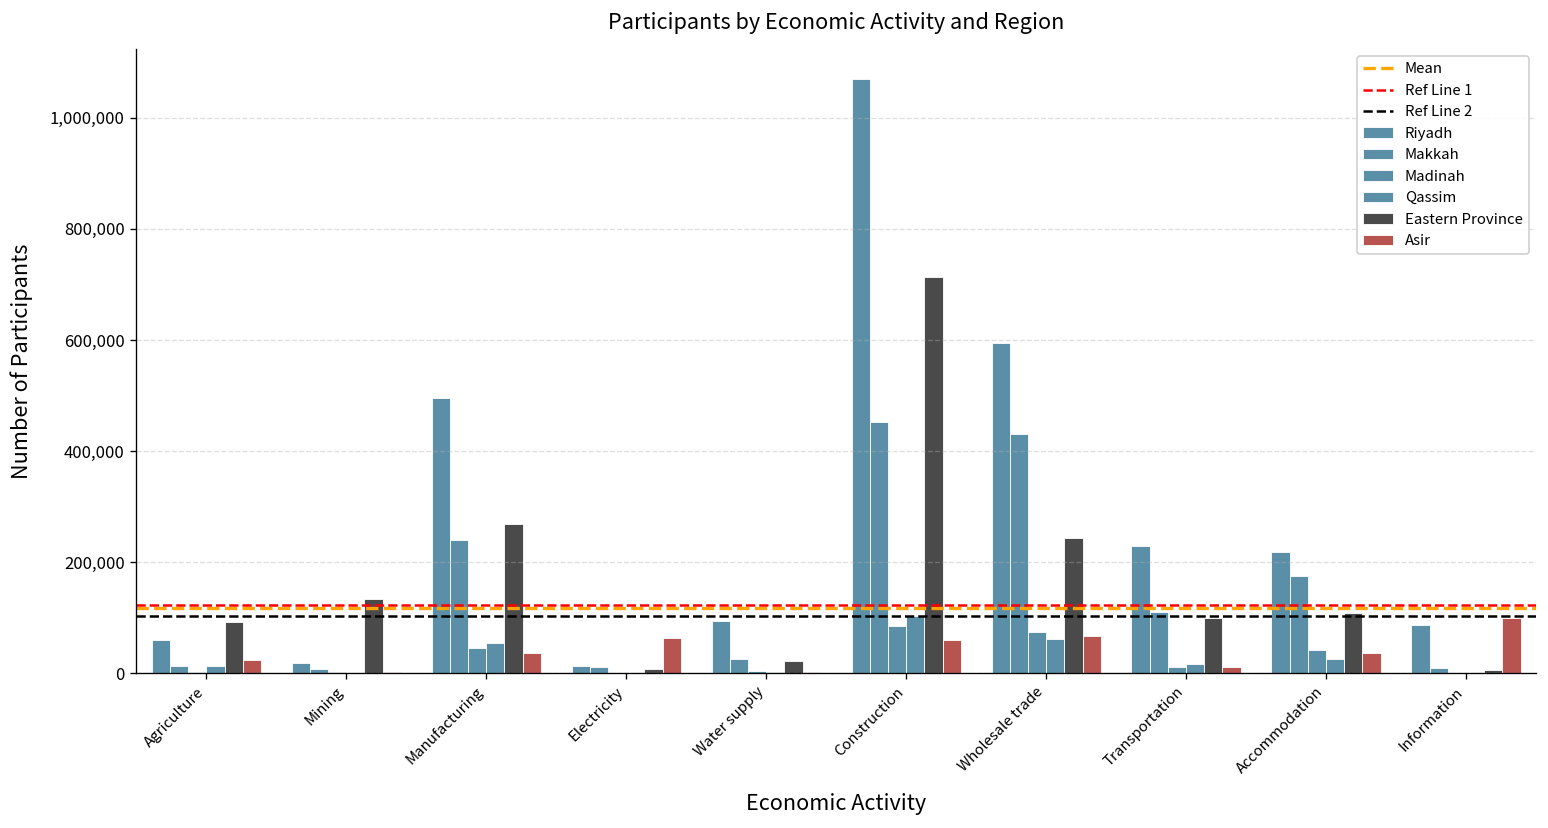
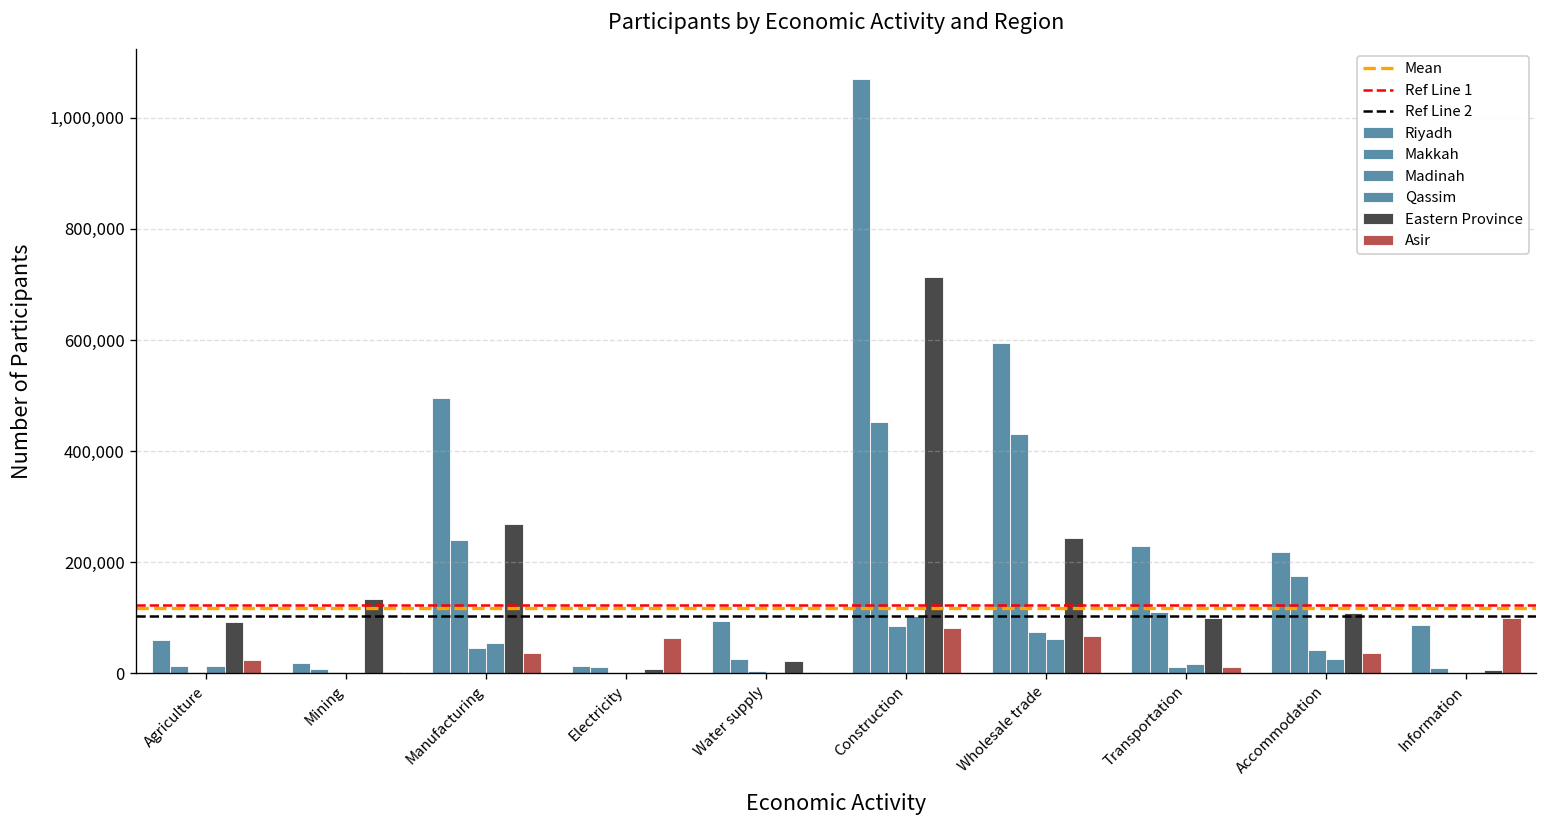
  {
    "Eastern Province": {
      "Agriculture": "90,000",
      "Mining": "130,000",
      "Manufacturing": "270,000",
      "Electricity": "10,000",
      "Water supply": "20,000",
      "Construction": "710,000",
      "Wholesale trade": "240,000",
      "Transportation": "100,000",
      "Accommodation": "110,000",
      "Information": "10,000"
    },
    "Asir": {
      "Agriculture": "20,000",
      "Manufacturing": "40,000",
      "Electricity": "60,000",
-     "Construction": "60,000",
+     "Construction": "80,000",
      "Wholesale trade": "70,000",
      "Transportation": "10,000",
      "Accommodation": "40,000",
      "Information": "100,000"
    }
  }
